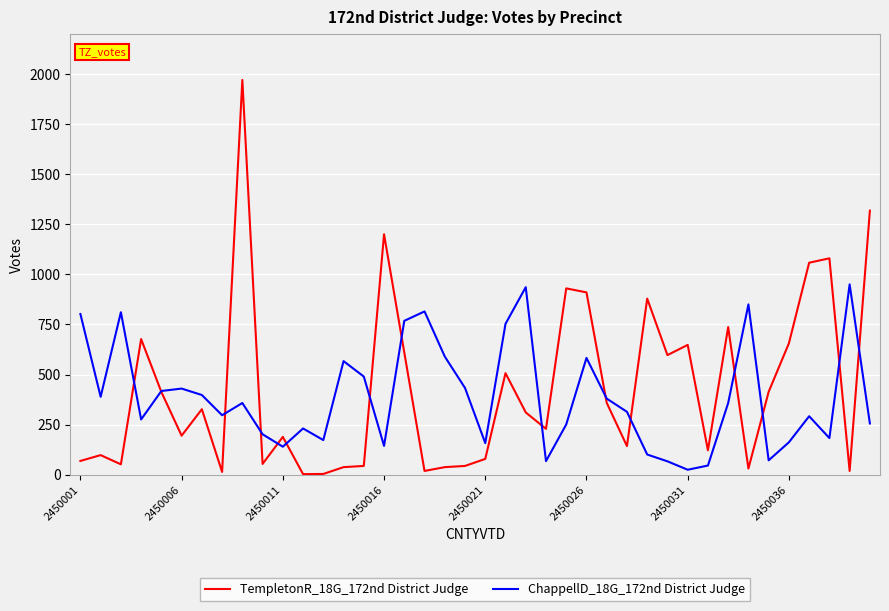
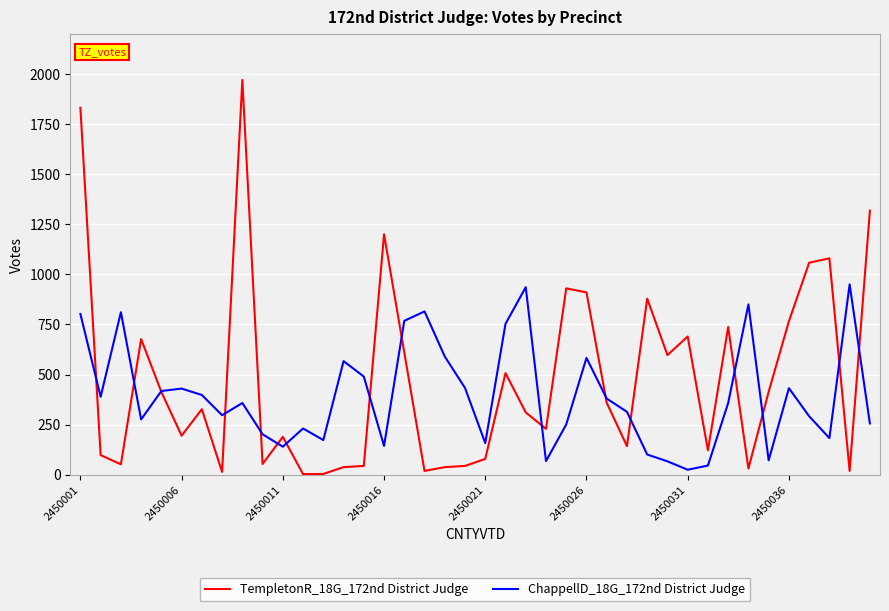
  {
    "TempletonR_18G_172nd District Judge": {
-     "2450001": 70,
+     "2450001": 1830,
      "2450006": 200,
      "2450011": 190,
      "2450016": 1200,
      "2450021": 80,
      "2450026": 910,
-     "2450031": 650,
-     "2450036": 660
+     "2450031": 690,
+     "2450036": 770
    },
    "ChappellD_18G_172nd District Judge": {
      "2450001": 800,
      "2450006": 430,
      "2450011": 140,
      "2450016": 140,
      "2450021": 160,
      "2450026": 580,
      "2450031": 30,
-     "2450036": 160
+     "2450036": 430
    }
  }
